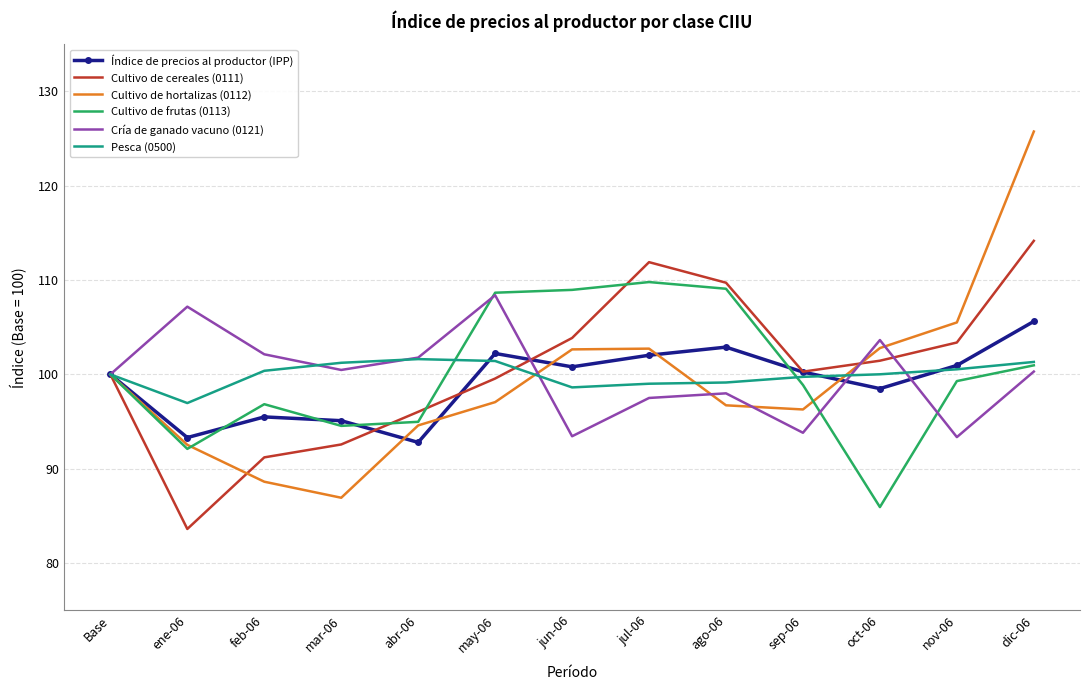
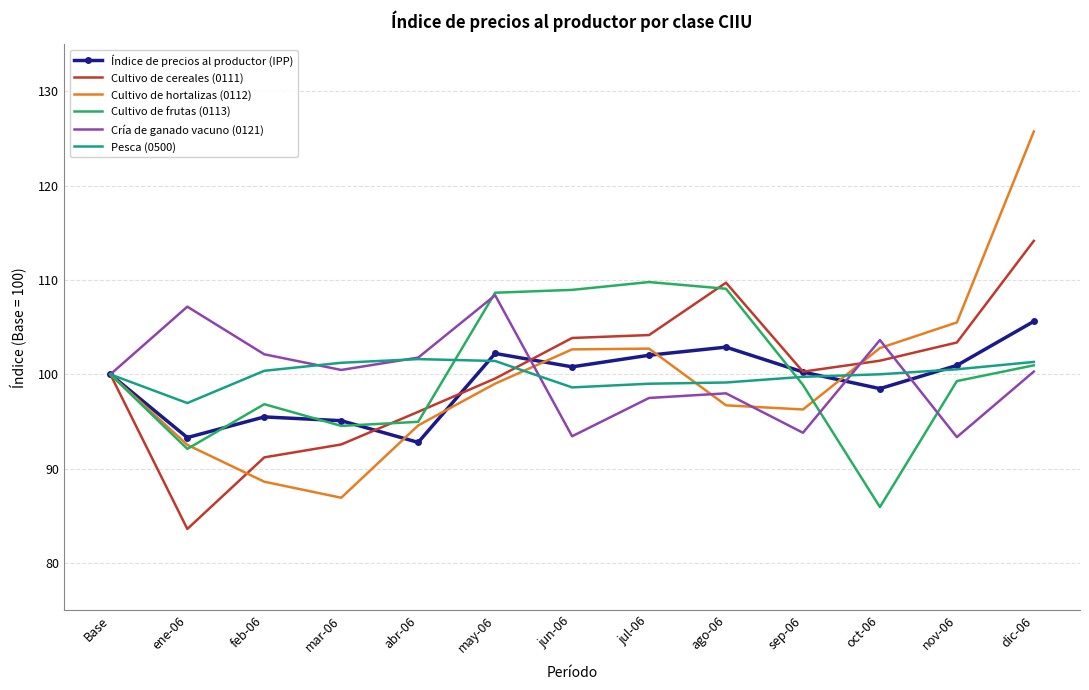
  {
    "Índice de precios al productor (IPP)": {
      "ene-06": 93,
      "feb-06": 95,
      "mar-06": 95,
      "abr-06": 93,
      "may-06": 102,
      "jun-06": 101,
      "jul-06": 102,
      "ago-06": 103,
      "oct-06": 98,
      "nov-06": 101,
      "dic-06": 106
    },
    "Cultivo de cereales (0111)": {
      "ene-06": 84,
      "feb-06": 91,
      "mar-06": 93,
      "abr-06": 96,
      "may-06": 100,
      "jun-06": 104,
-     "jul-06": 112,
+     "jul-06": 104,
      "ago-06": 110,
      "oct-06": 101,
      "nov-06": 103,
      "dic-06": 114
    },
    "Cultivo de hortalizas (0112)": {
      "ene-06": 93,
      "feb-06": 89,
      "mar-06": 87,
      "abr-06": 95,
-     "may-06": 97,
+     "may-06": 99,
      "jun-06": 103,
      "jul-06": 103,
      "ago-06": 97,
      "sep-06": 96,
      "oct-06": 103,
      "nov-06": 106,
      "dic-06": 126
    },
    "Cría de ganado vacuno (0121)": {
      "ene-06": 107,
      "feb-06": 102,
      "mar-06": 100,
      "may-06": 108,
      "jun-06": 93,
      "jul-06": 98,
      "ago-06": 98,
      "sep-06": 94,
      "oct-06": 104,
      "nov-06": 93,
      "dic-06": 100
    }
  }
